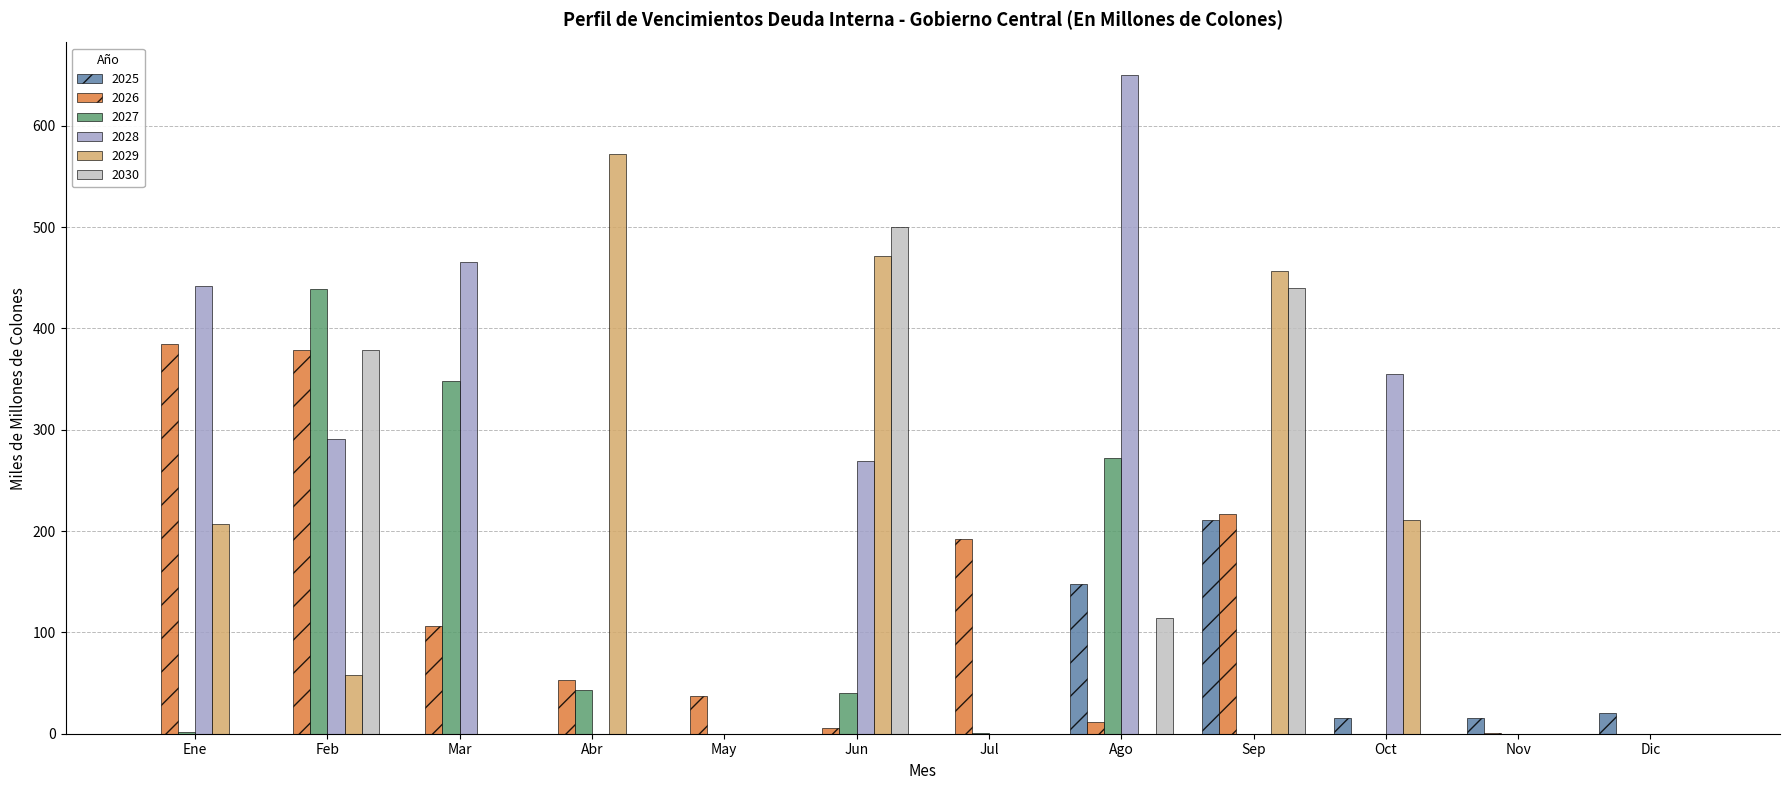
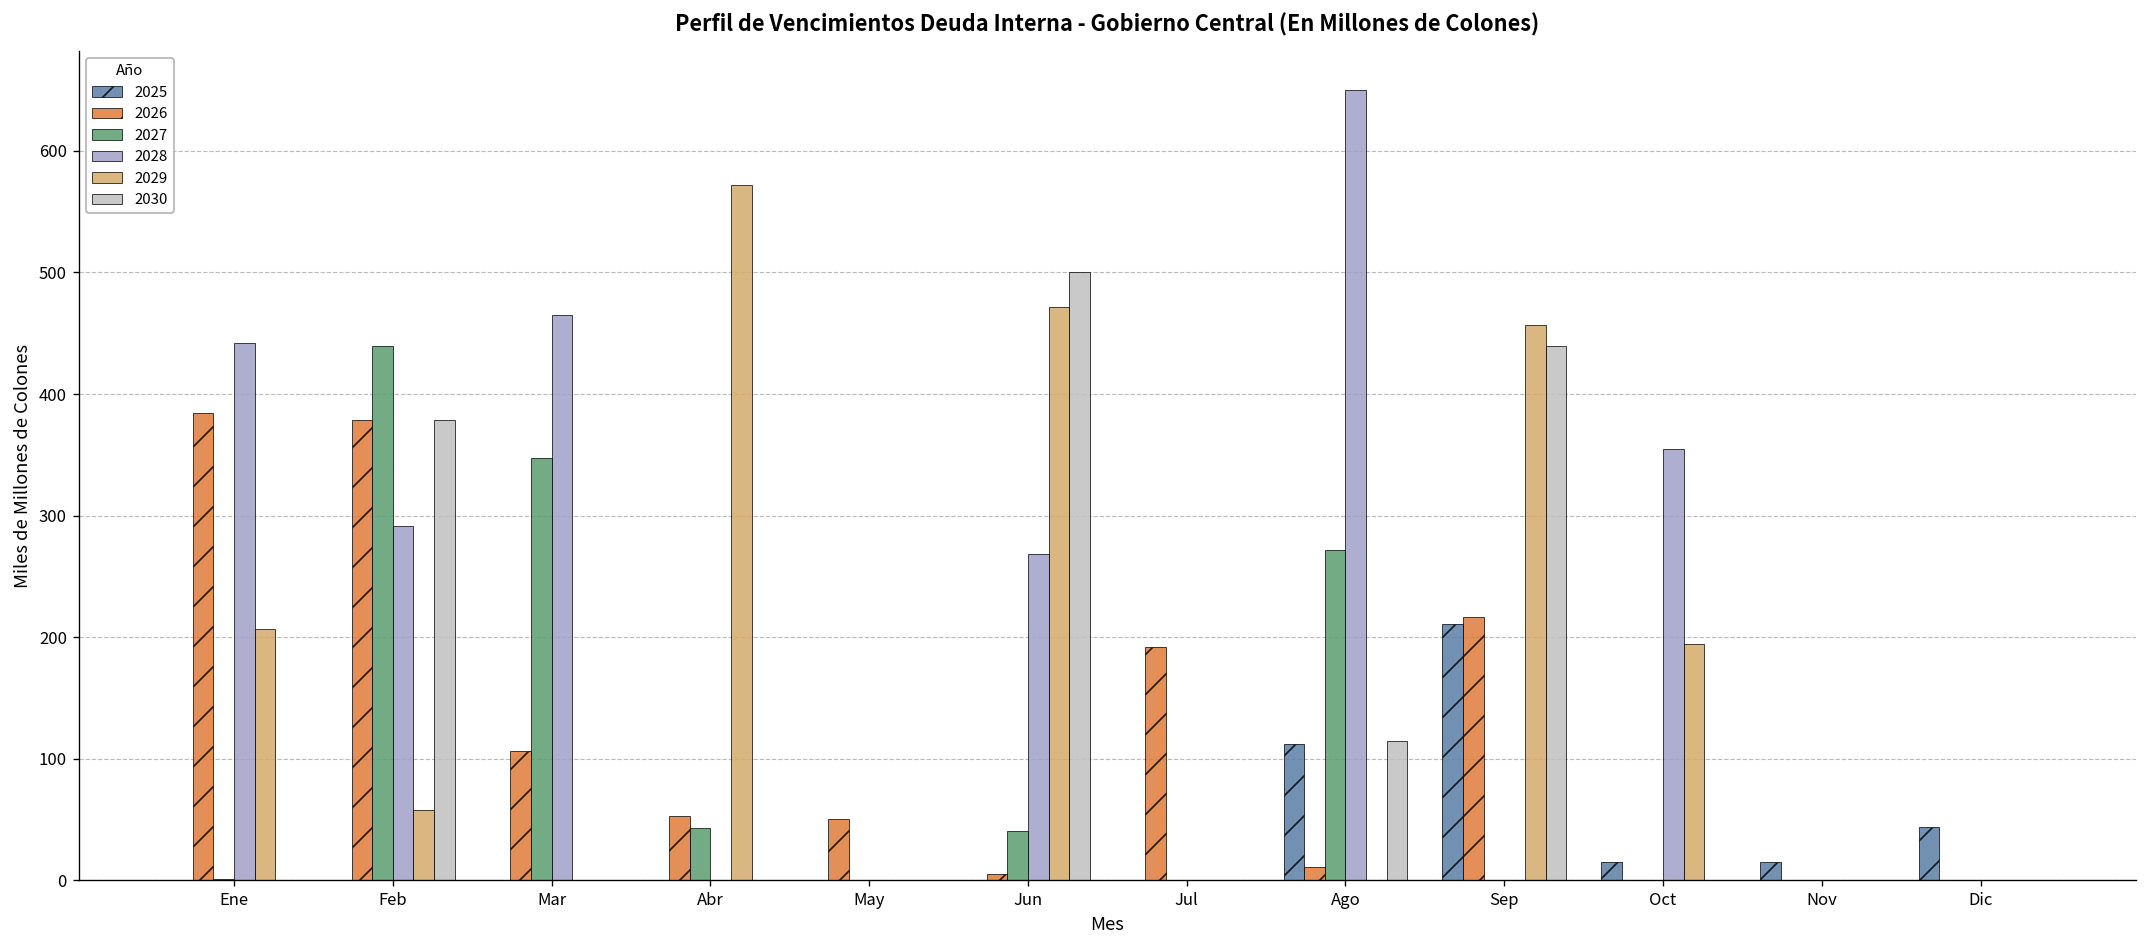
  {
    "2025": {
      "Ene": 0,
      "Feb": 0,
      "Mar": 0,
      "Abr": 0,
      "May": 0,
      "Jun": 0,
      "Jul": 0,
-     "Ago": 148,
+     "Ago": 112,
      "Sep": 211,
      "Oct": 15,
      "Nov": 16,
-     "Dic": 20
+     "Dic": 44
    },
    "2026": {
      "Ene": 385,
      "Feb": 378,
      "Mar": 107,
      "Abr": 53,
-     "May": 37,
+     "May": 51,
      "Jun": 5,
      "Jul": 192,
      "Ago": 11,
      "Sep": 217
    },
    "2027": {
      "Feb": 439,
      "Mar": 348,
      "Abr": 43,
      "Jun": 40,
      "Ago": 272
    },
    "2029": {
      "Ene": 207,
      "Feb": 58,
      "Abr": 572,
      "Jun": 471,
      "Sep": 457,
-     "Oct": 211
+     "Oct": 194
    }
  }
